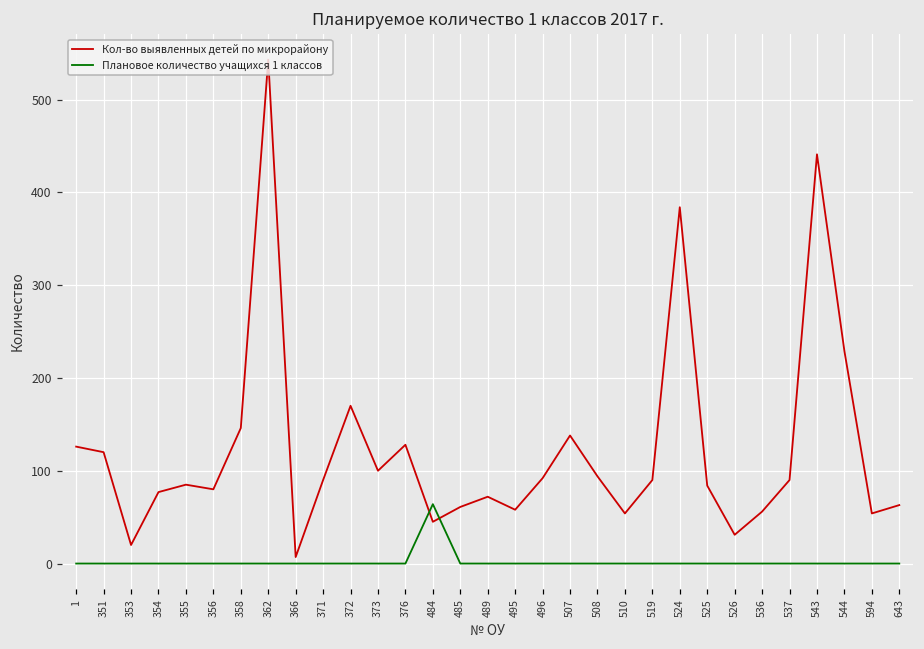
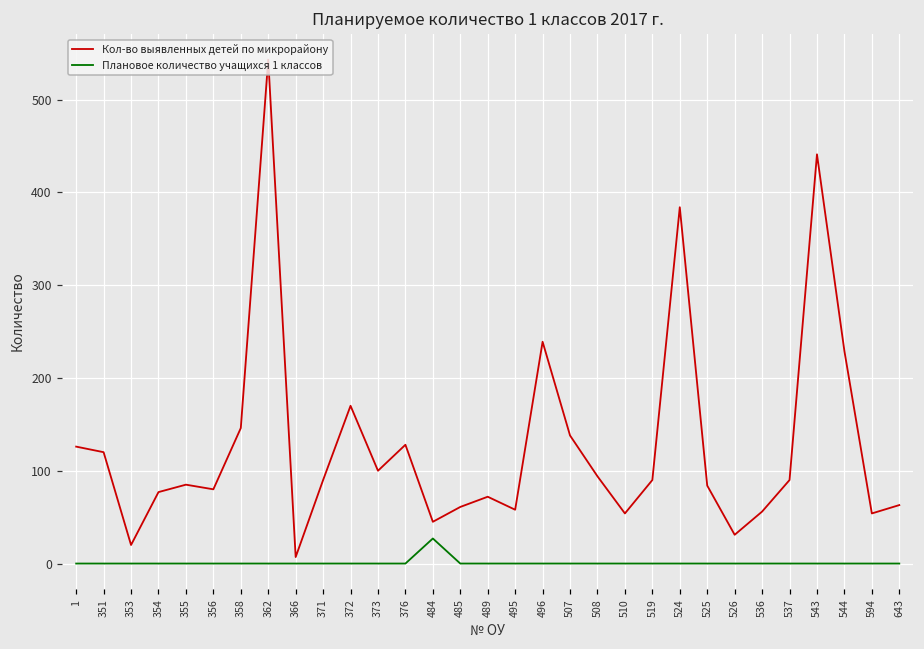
  {
    "Кол-во выявленных детей по микрорайону": {
      "1": 130,
      "351": 120,
      "353": 20,
      "354": 80,
      "355": 90,
      "356": 80,
      "358": 150,
      "366": 10,
      "371": 90,
      "372": 170,
      "373": 100,
      "376": 130,
      "484": 50,
      "485": 60,
      "489": 70,
      "495": 60,
-     "496": 90,
+     "496": 240,
      "507": 140,
      "508": 90,
      "510": 50,
      "519": 90,
      "524": 380,
      "525": 80,
      "526": 30,
      "536": 60,
      "537": 90,
      "543": 440,
      "544": 230,
      "594": 50,
      "643": 60
    },
    "Плановое количество учащихся 1 классов": {
      "1": 0,
      "351": 0,
      "353": 0,
      "354": 0,
      "355": 0,
      "356": 0,
      "358": 0,
      "362": 0,
      "366": 0,
      "371": 0,
      "372": 0,
      "373": 0,
      "376": 0,
-     "484": 60,
+     "484": 30,
      "485": 0,
      "489": 0,
      "495": 0,
      "496": 0,
      "507": 0,
      "508": 0,
      "510": 0,
      "519": 0,
      "524": 0,
      "525": 0,
      "526": 0,
      "536": 0,
      "537": 0,
      "543": 0,
      "544": 0,
      "594": 0,
      "643": 0
    }
  }
